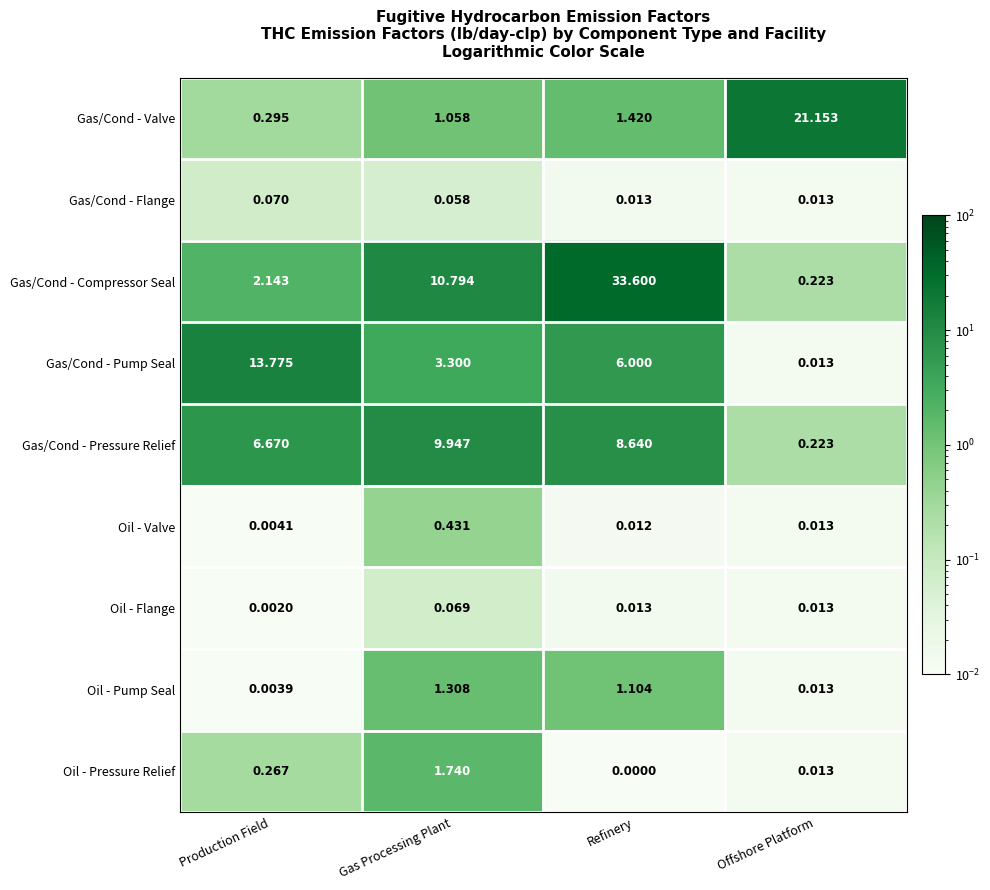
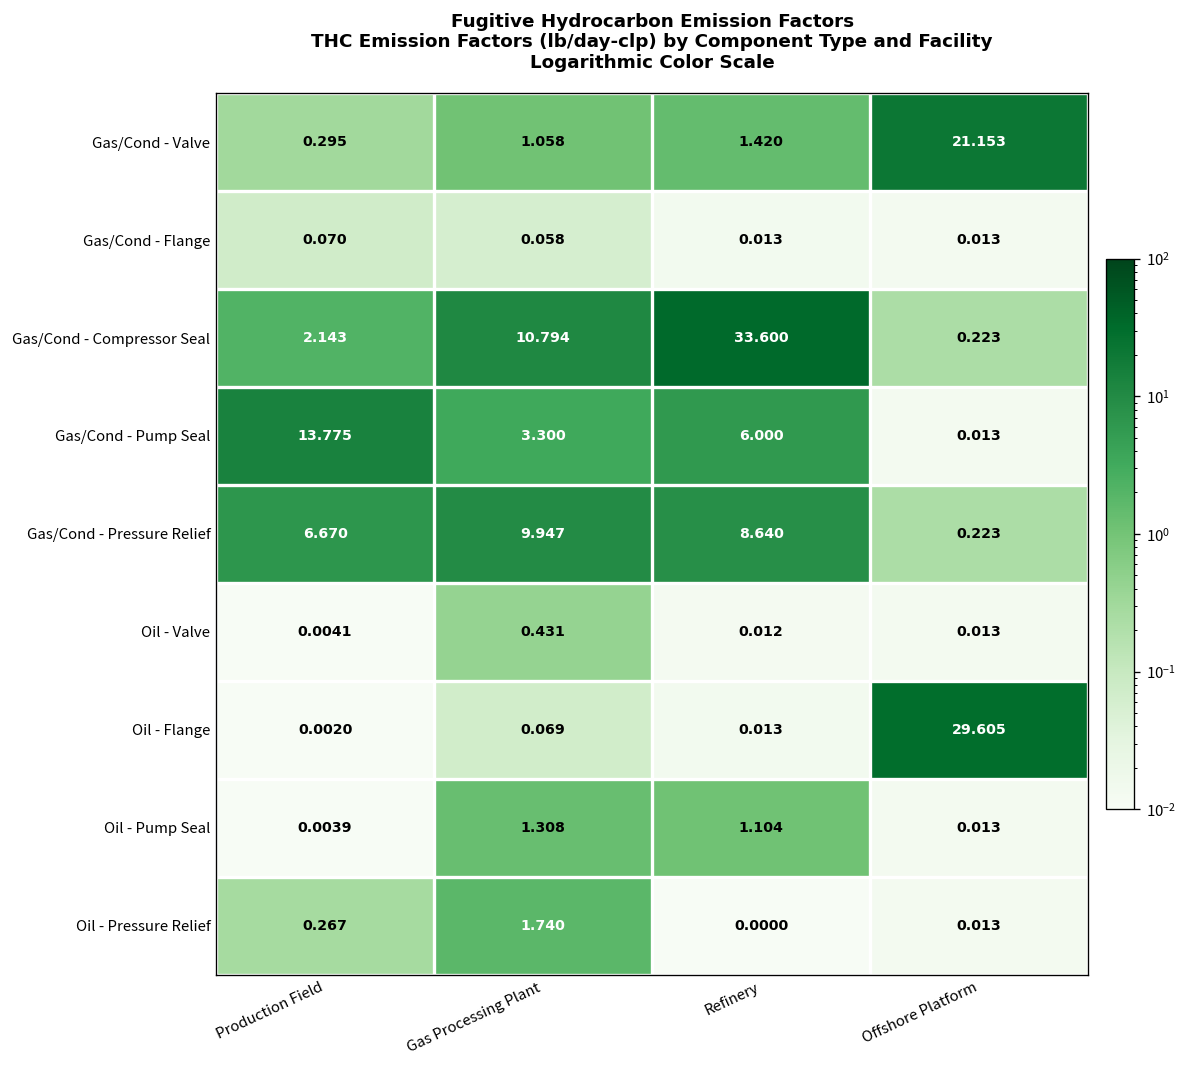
  {
    "Gas/Cond - Valve": {
      "Production Field": 0.295,
      "Gas Processing Plant": 1.058,
      "Refinery": 1.420,
      "Offshore Platform": 21.153
    },
    "Gas/Cond - Flange": {
      "Production Field": 0.070,
      "Gas Processing Plant": 0.058,
      "Refinery": 0.013,
      "Offshore Platform": 0.013
    },
    "Gas/Cond - Compressor Seal": {
      "Production Field": 2.143,
      "Gas Processing Plant": 10.794,
      "Refinery": 33.600,
      "Offshore Platform": 0.223
    },
    "Gas/Cond - Pump Seal": {
      "Production Field": 13.775,
      "Gas Processing Plant": 3.300,
      "Refinery": 6.000,
      "Offshore Platform": 0.013
    },
    "Gas/Cond - Pressure Relief": {
      "Production Field": 6.670,
      "Gas Processing Plant": 9.947,
      "Refinery": 8.640,
      "Offshore Platform": 0.223
    },
    "Oil - Valve": {
      "Production Field": 0.0041,
      "Gas Processing Plant": 0.431,
      "Refinery": 0.012,
      "Offshore Platform": 0.013
    },
    "Oil - Flange": {
      "Production Field": 0.0020,
      "Gas Processing Plant": 0.069,
      "Refinery": 0.013,
-     "Offshore Platform": 0.013
+     "Offshore Platform": 29.605
    },
    "Oil - Pump Seal": {
      "Production Field": 0.0039,
      "Gas Processing Plant": 1.308,
      "Refinery": 1.104,
      "Offshore Platform": 0.013
    },
    "Oil - Pressure Relief": {
      "Production Field": 0.267,
      "Gas Processing Plant": 1.740,
      "Refinery": 0.0000,
      "Offshore Platform": 0.013
    }
  }
